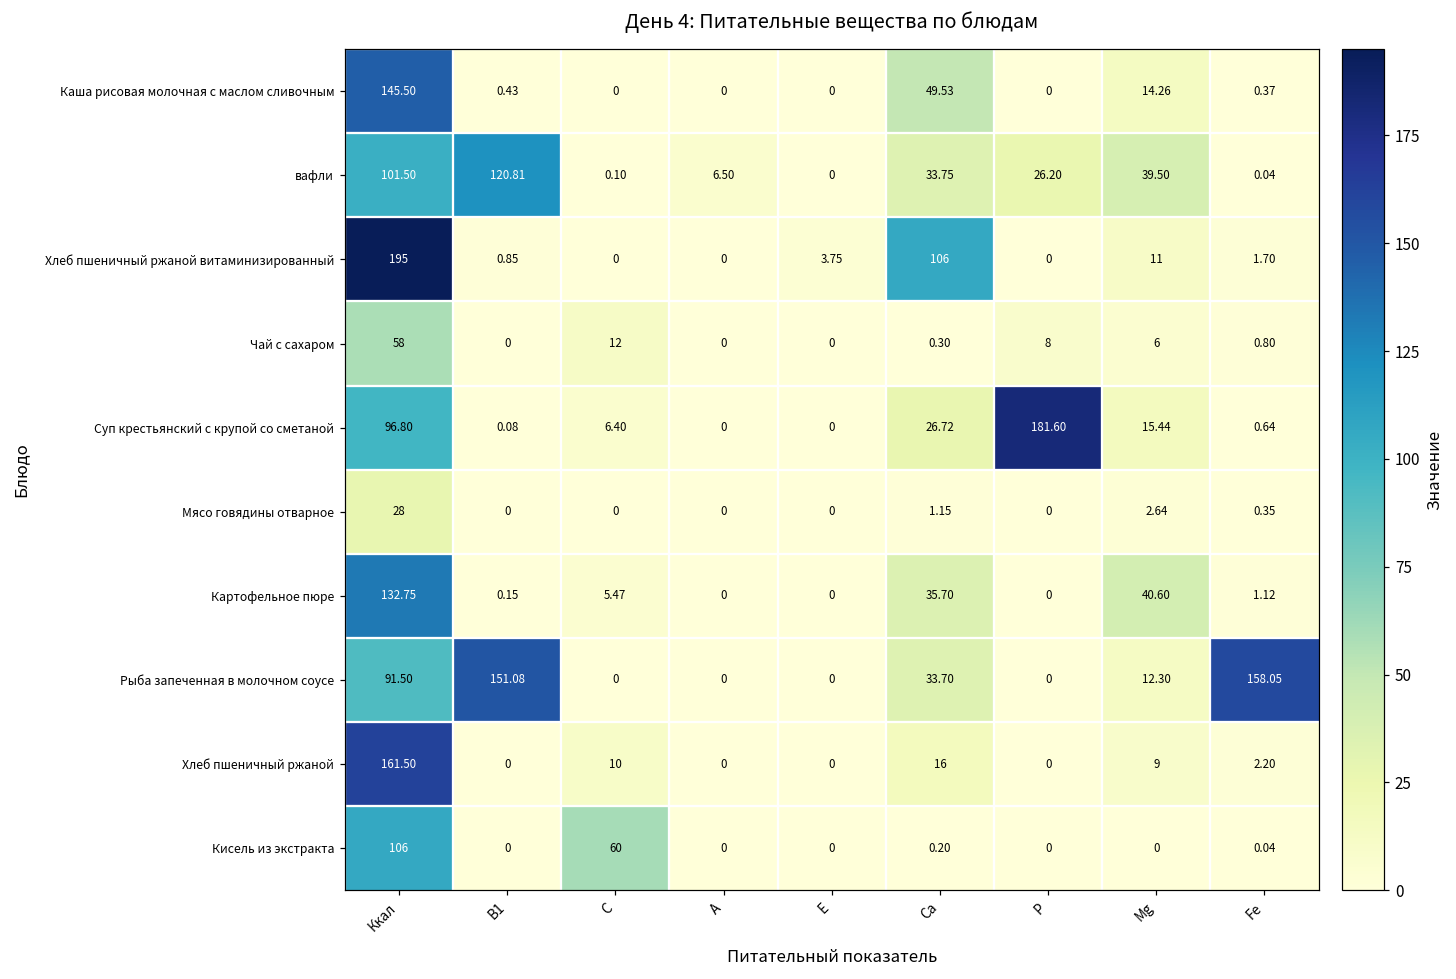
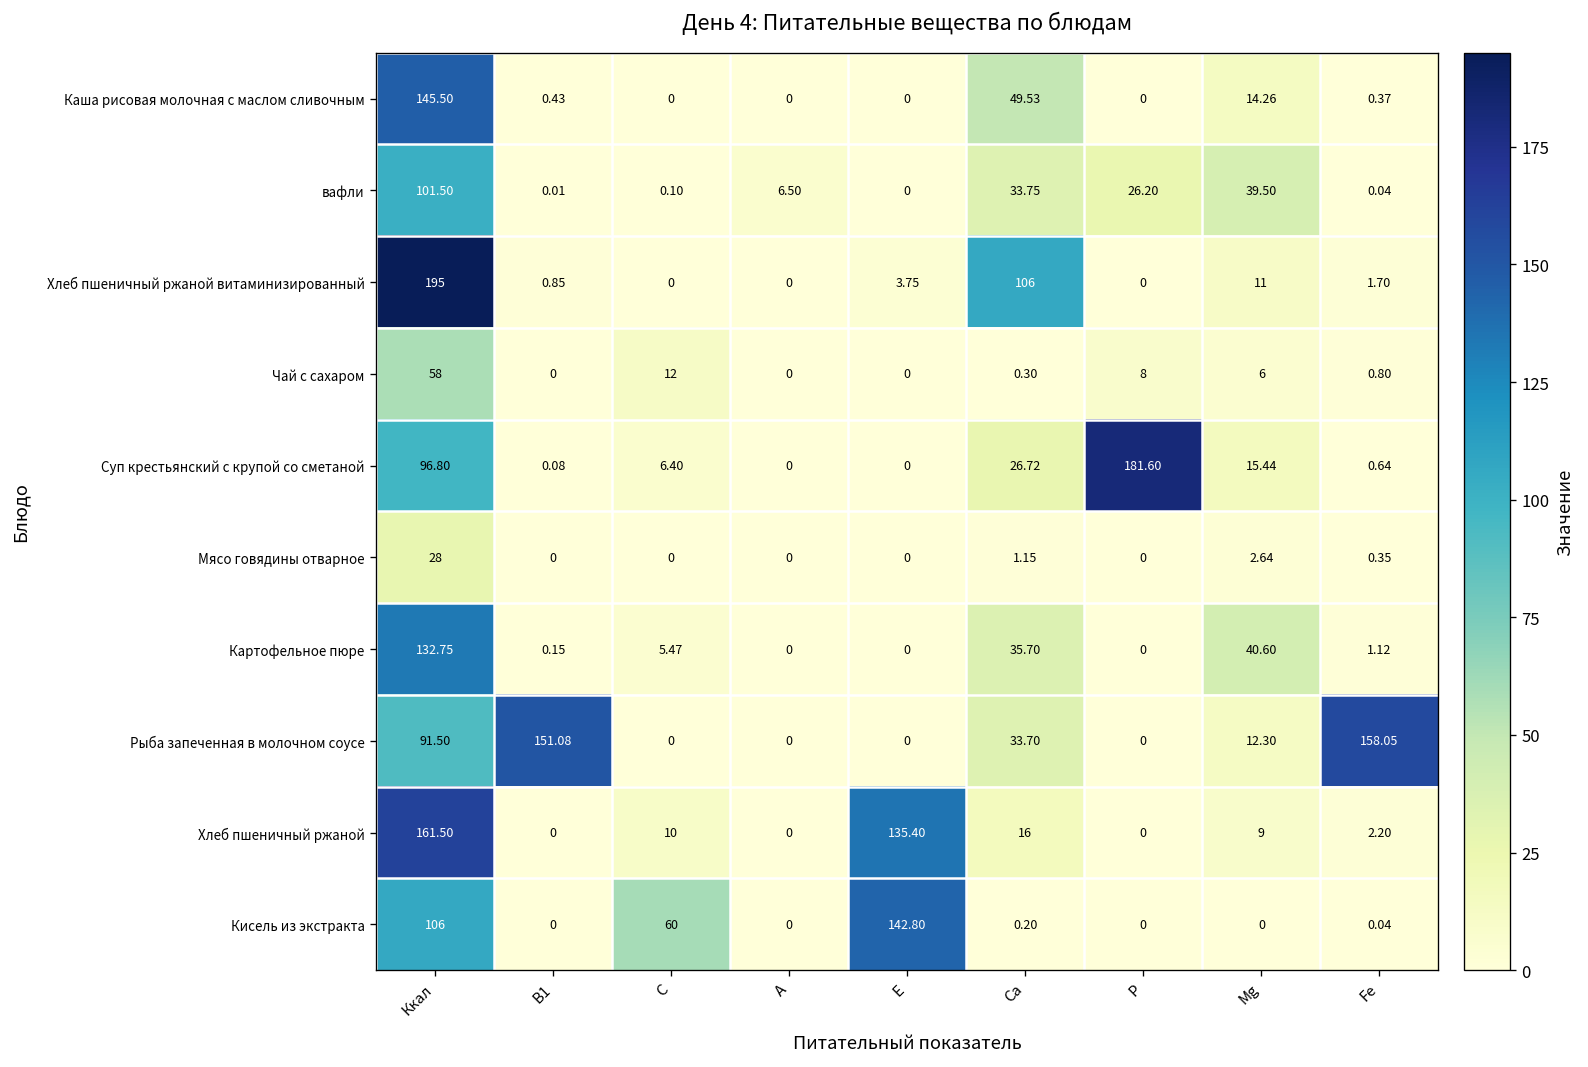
  {
    "Каша рисовая молочная с маслом сливочным": {
      "Ккал": 145.50,
      "В1": 0.43,
      "С": 0,
      "А": 0,
      "Е": 0,
      "Ca": 49.53,
      "P": 0,
      "Mg": 14.26,
      "Fe": 0.37
    },
    "вафли": {
      "Ккал": 101.50,
-     "В1": 120.81,
+     "В1": 0.01,
      "С": 0.10,
      "А": 6.50,
      "Е": 0,
      "Ca": 33.75,
      "P": 26.20,
      "Mg": 39.50,
      "Fe": 0.04
    },
    "Хлеб пшеничный ржаной витаминизированный": {
      "Ккал": 195,
      "В1": 0.85,
      "С": 0,
      "А": 0,
      "Е": 3.75,
      "Ca": 106,
      "P": 0,
      "Mg": 11,
      "Fe": 1.70
    },
    "Чай с сахаром": {
      "Ккал": 58,
      "В1": 0,
      "С": 12,
      "А": 0,
      "Е": 0,
      "Ca": 0.30,
      "P": 8,
      "Mg": 6,
      "Fe": 0.80
    },
    "Суп крестьянский с крупой со сметаной": {
      "Ккал": 96.80,
      "В1": 0.08,
      "С": 6.40,
      "А": 0,
      "Е": 0,
      "Ca": 26.72,
      "P": 181.60,
      "Mg": 15.44,
      "Fe": 0.64
    },
    "Мясо говядины отварное": {
      "Ккал": 28,
      "В1": 0,
      "С": 0,
      "А": 0,
      "Е": 0,
      "Ca": 1.15,
      "P": 0,
      "Mg": 2.64,
      "Fe": 0.35
    },
    "Картофельное пюре": {
      "Ккал": 132.75,
      "В1": 0.15,
      "С": 5.47,
      "А": 0,
      "Е": 0,
      "Ca": 35.70,
      "P": 0,
      "Mg": 40.60,
      "Fe": 1.12
    },
    "Рыба запеченная в молочном соусе": {
      "Ккал": 91.50,
      "В1": 151.08,
      "С": 0,
      "А": 0,
      "Е": 0,
      "Ca": 33.70,
      "P": 0,
      "Mg": 12.30,
      "Fe": 158.05
    },
    "Хлеб пшеничный ржаной": {
      "Ккал": 161.50,
      "В1": 0,
      "С": 10,
      "А": 0,
-     "Е": 0,
+     "Е": 135.40,
      "Ca": 16,
      "P": 0,
      "Mg": 9,
      "Fe": 2.20
    },
    "Кисель из экстракта": {
      "Ккал": 106,
      "В1": 0,
      "С": 60,
      "А": 0,
-     "Е": 0,
+     "Е": 142.80,
      "Ca": 0.20,
      "P": 0,
      "Mg": 0,
      "Fe": 0.04
    }
  }
